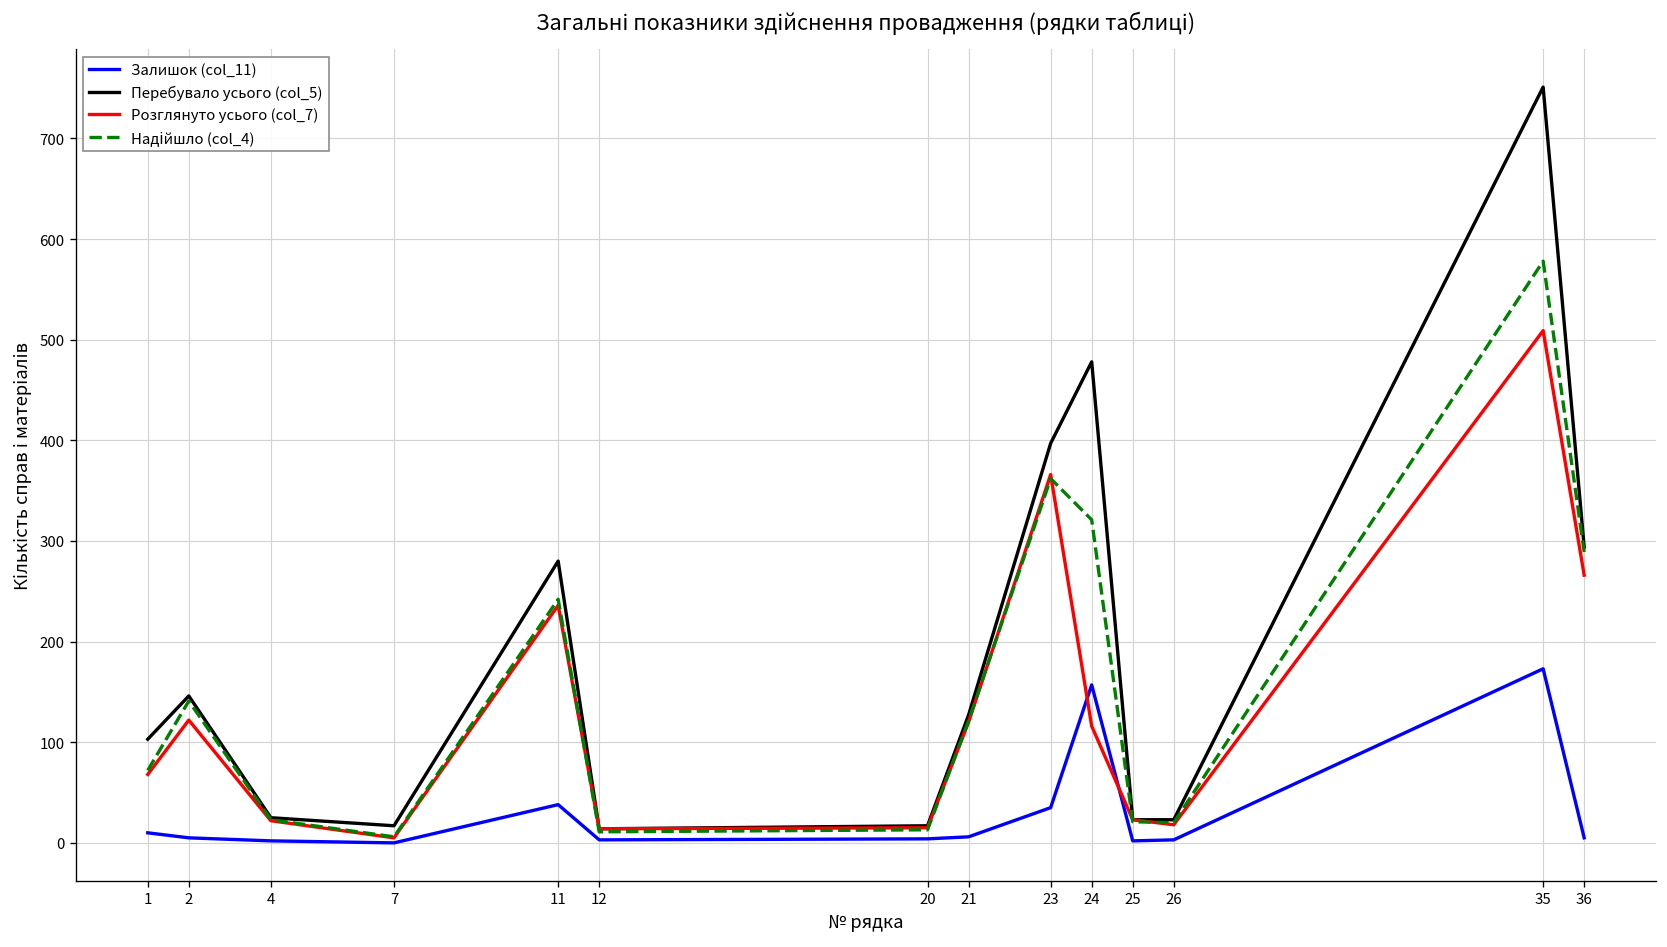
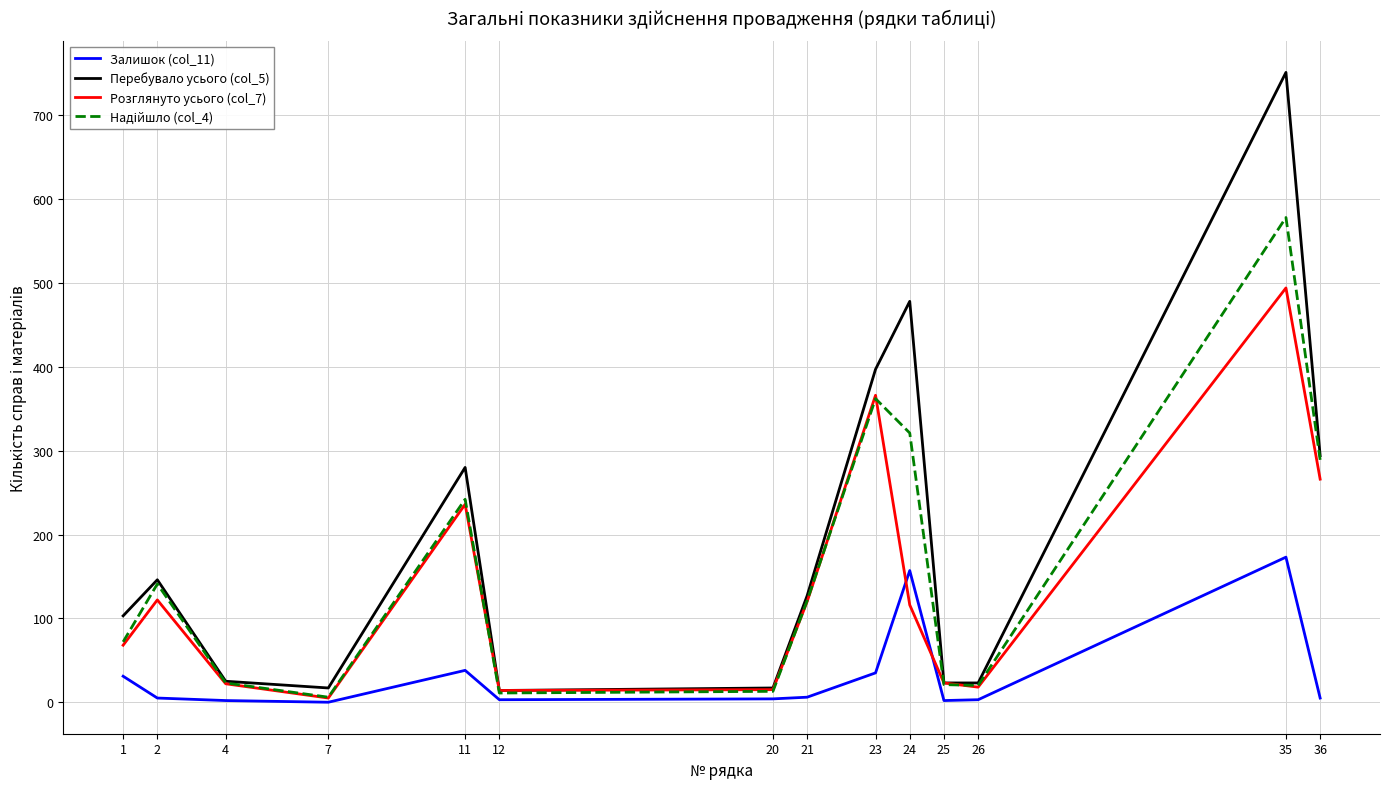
  {
    "Залишок (col_11)": {
-     "1": 10,
+     "1": 30,
      "2": 10,
      "4": 0,
      "7": 0,
      "11": 40,
      "12": 0,
      "20": 0,
      "21": 10,
      "23": 40,
      "24": 160,
      "25": 0,
      "26": 0,
      "35": 170,
      "36": 10
    },
    "Перебувало усього (col_5)": {
      "1": 100,
      "2": 150,
      "7": 20,
      "11": 280,
      "21": 130,
      "23": 400,
      "24": 480,
      "26": 20,
      "35": 750,
      "36": 290
    },
    "Розглянуто усього (col_7)": {
      "1": 70,
      "2": 120,
      "11": 240,
      "23": 370,
      "24": 120,
-     "35": 510,
+     "35": 490,
      "36": 270
    },
    "Надійшло (col_4)": {
      "1": 70,
      "2": 140,
      "11": 240,
      "23": 360,
      "24": 320,
      "35": 580,
      "36": 290
    }
  }
